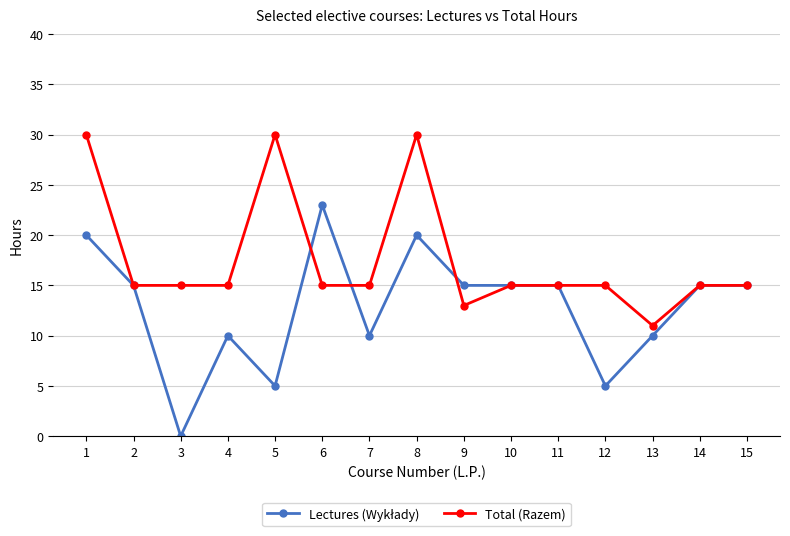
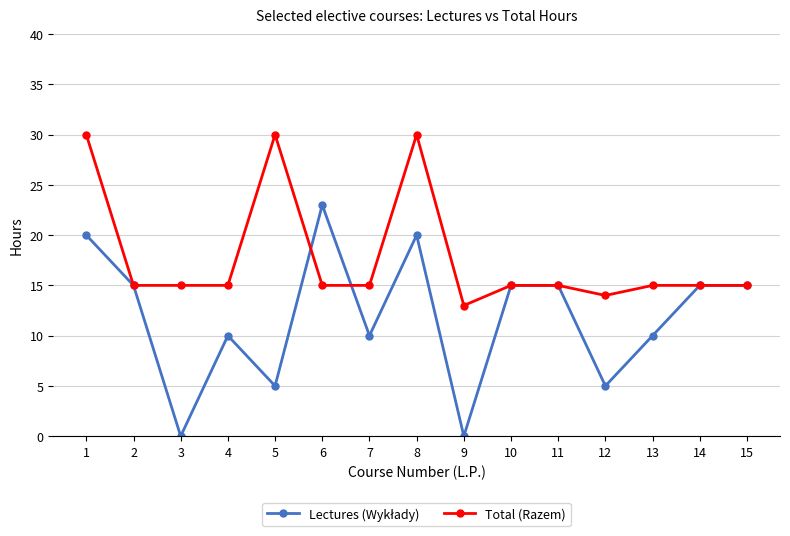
  {
    "Lectures (Wykłady)": {
      "1": 20,
      "3": 0,
      "4": 10,
      "5": 5,
      "6": 23,
      "7": 10,
      "8": 20,
-     "9": 15,
+     "9": 0,
      "12": 5,
      "13": 10
    },
    "Total (Razem)": {
      "1": 30,
      "3": 15,
      "4": 15,
      "5": 30,
      "6": 15,
      "7": 15,
      "8": 30,
      "9": 13,
-     "12": 15,
-     "13": 11
+     "12": 14,
+     "13": 15
    }
  }
